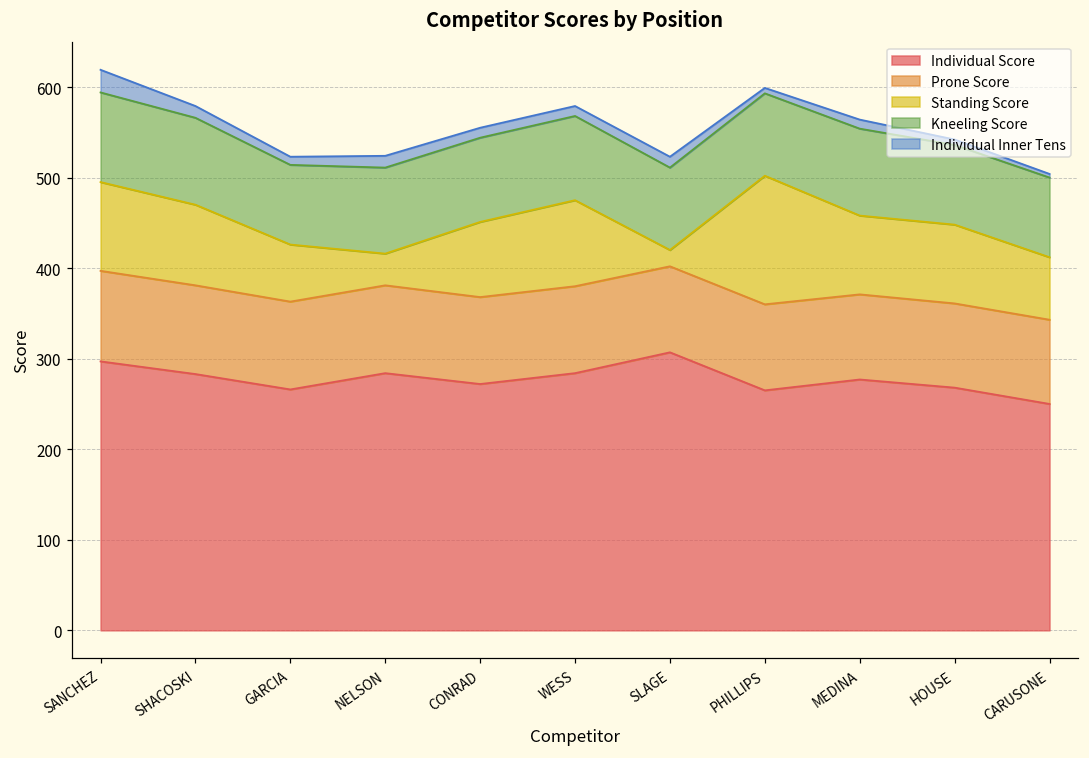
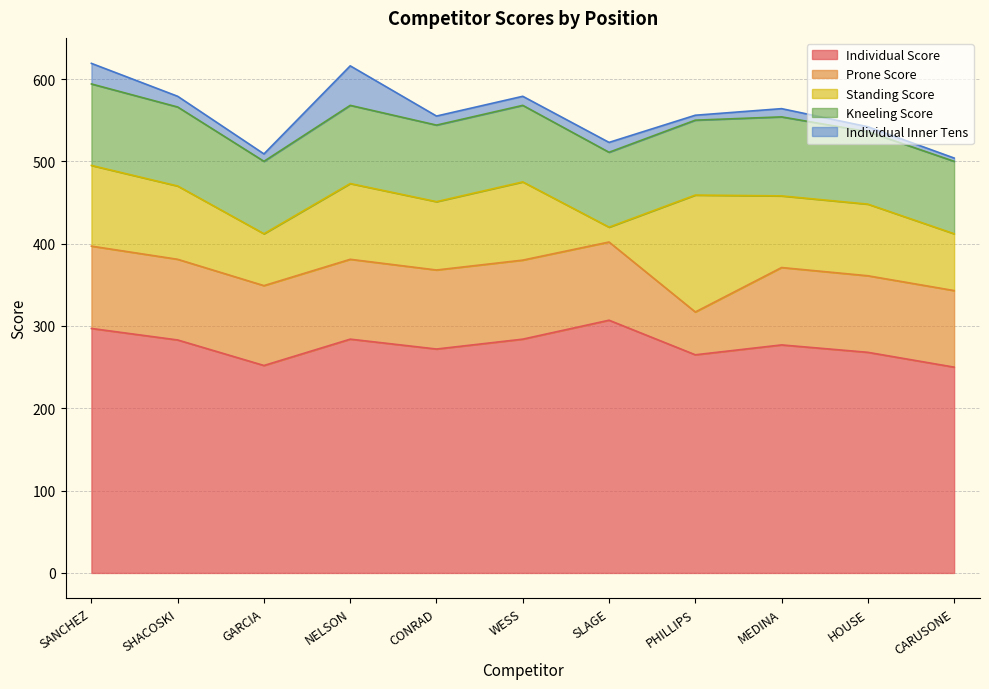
  {
    "Individual Score": {
      "SANCHEZ": 300,
      "SHACOSKI": 280,
-     "GARCIA": 270,
+     "GARCIA": 250,
      "NELSON": 280,
      "CONRAD": 270,
      "WESS": 280,
      "SLAGE": 310,
      "PHILLIPS": 270,
      "MEDINA": 280,
      "HOUSE": 270,
      "CARUSONE": 250
    },
    "Prone Score": {
      "SANCHEZ": 100,
      "SHACOSKI": 100,
      "GARCIA": 100,
      "NELSON": 100,
      "CONRAD": 100,
      "WESS": 100,
      "SLAGE": 100,
-     "PHILLIPS": 100,
+     "PHILLIPS": 50,
      "MEDINA": 90,
      "HOUSE": 90,
      "CARUSONE": 90
    },
    "Standing Score": {
      "SANCHEZ": 100,
      "SHACOSKI": 90,
      "GARCIA": 60,
-     "NELSON": 40,
+     "NELSON": 90,
      "CONRAD": 80,
      "WESS": 100,
      "SLAGE": 20,
      "PHILLIPS": 140,
      "MEDINA": 90,
      "HOUSE": 90,
      "CARUSONE": 70
    },
    "Kneeling Score": {
      "SANCHEZ": 100,
      "SHACOSKI": 100,
      "GARCIA": 90,
      "NELSON": 100,
      "CONRAD": 90,
      "WESS": 90,
      "SLAGE": 90,
      "PHILLIPS": 90,
      "MEDINA": 100,
      "CARUSONE": 90
    },
    "Individual Inner Tens": {
      "SANCHEZ": 30,
      "SHACOSKI": 10,
      "GARCIA": 10,
-     "NELSON": 10,
+     "NELSON": 50,
      "CONRAD": 10,
      "WESS": 10,
      "SLAGE": 10,
      "PHILLIPS": 10,
      "MEDINA": 10,
      "CARUSONE": 0
    }
  }
